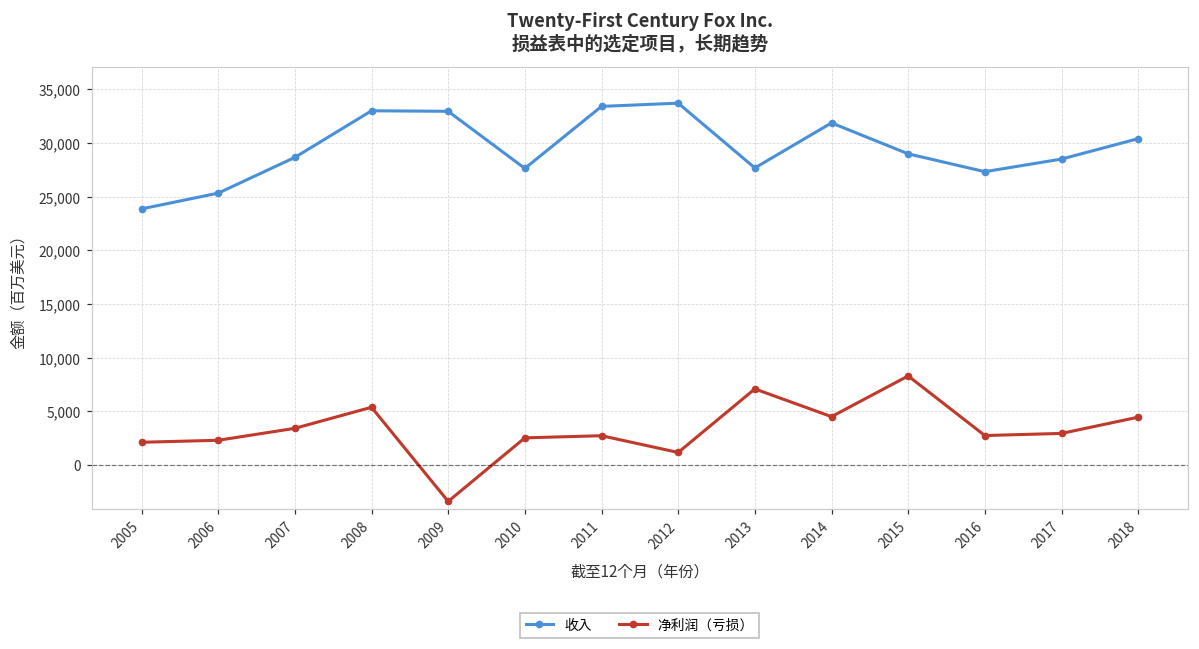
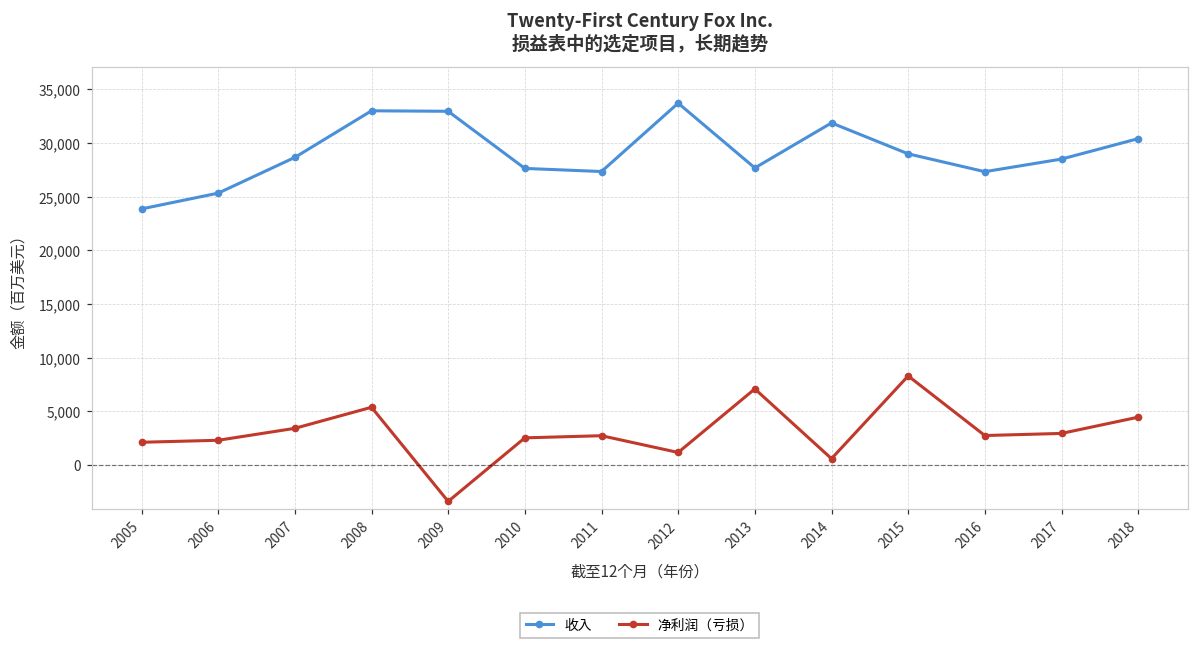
  {
    "收入": {
      "2005": "24,000",
      "2006": "25,000",
      "2007": "29,000",
      "2008": "33,000",
      "2009": "33,000",
      "2010": "28,000",
-     "2011": "33,000",
+     "2011": "27,000",
      "2012": "34,000",
      "2013": "28,000",
      "2014": "32,000",
      "2015": "29,000",
      "2016": "27,000",
      "2017": "29,000",
      "2018": "30,000"
    },
    "净利润（亏损）": {
      "2005": "2,000",
      "2006": "2,000",
      "2007": "3,000",
      "2008": "5,000",
      "2009": "-3,000",
      "2010": "3,000",
      "2011": "3,000",
      "2012": "1,000",
      "2013": "7,000",
-     "2014": "5,000",
+     "2014": "1,000",
      "2015": "8,000",
      "2016": "3,000",
      "2017": "3,000",
      "2018": "4,000"
    }
  }
